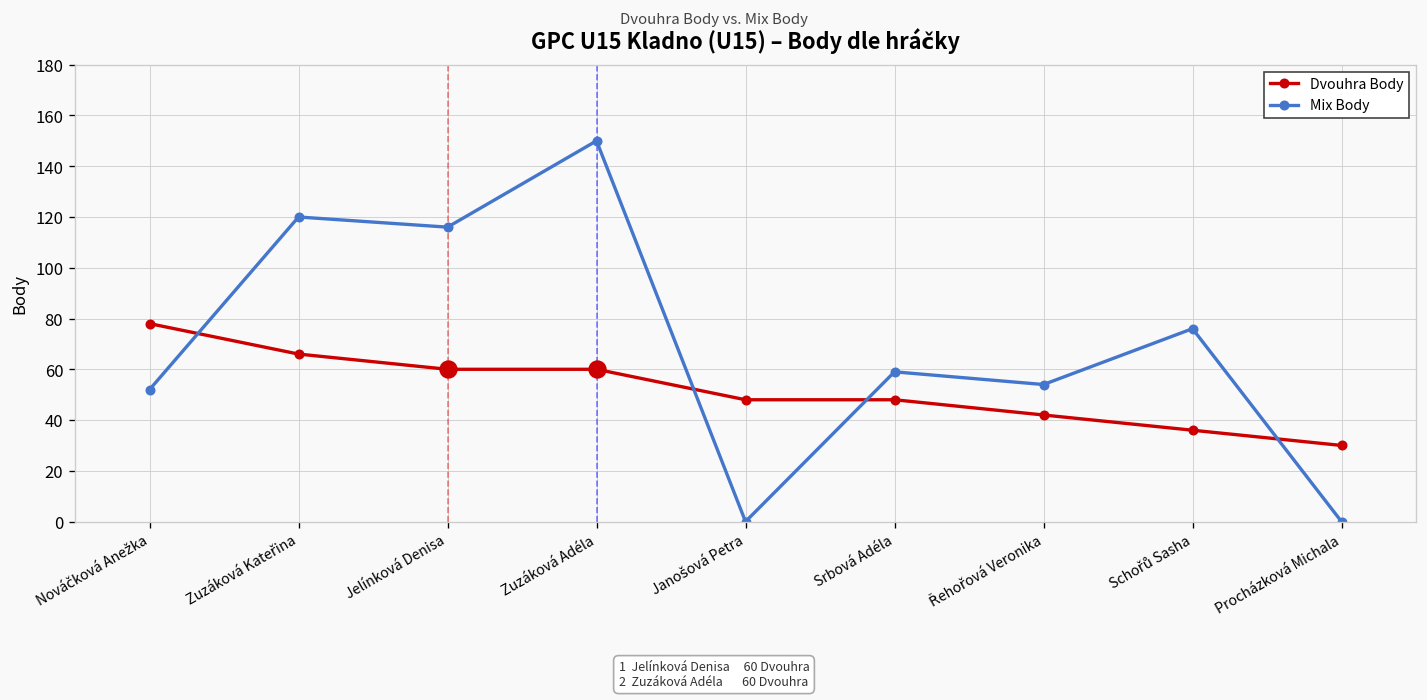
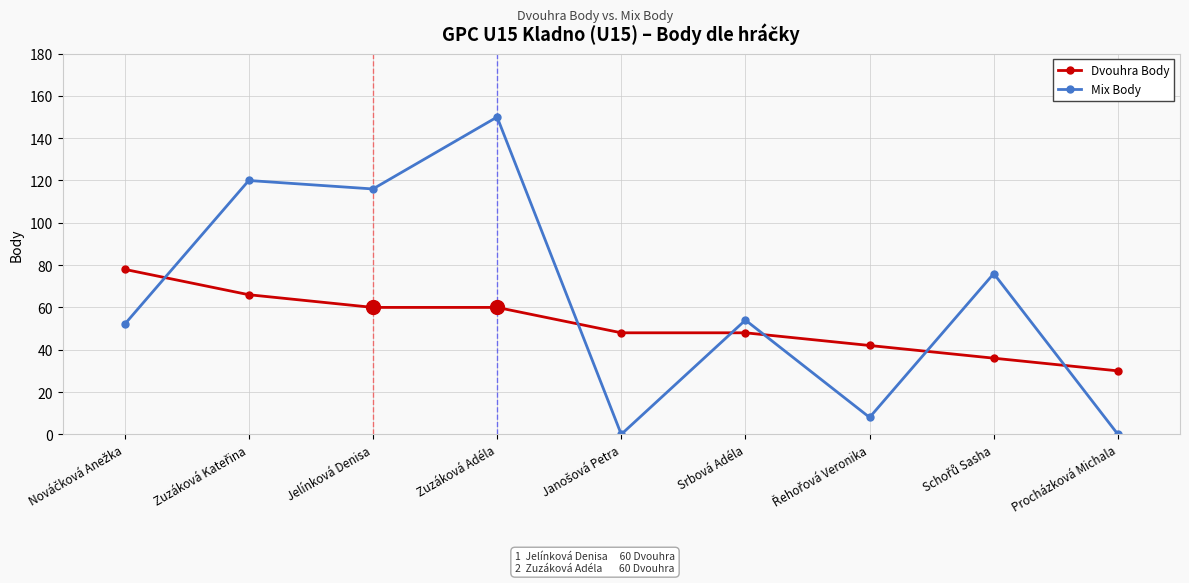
  {
    "Mix Body": {
      "Nováčková Anežka": 52,
      "Zuzáková Kateřina": 120,
      "Jelínková Denisa": 116,
      "Zuzáková Adéla": 150,
      "Janošová Petra": 0,
-     "Srbová Adéla": 59,
-     "Řehořová Veronika": 54,
+     "Srbová Adéla": 54,
+     "Řehořová Veronika": 8,
      "Schořů Sasha": 76,
      "Procházková Michala": 0
    }
  }
